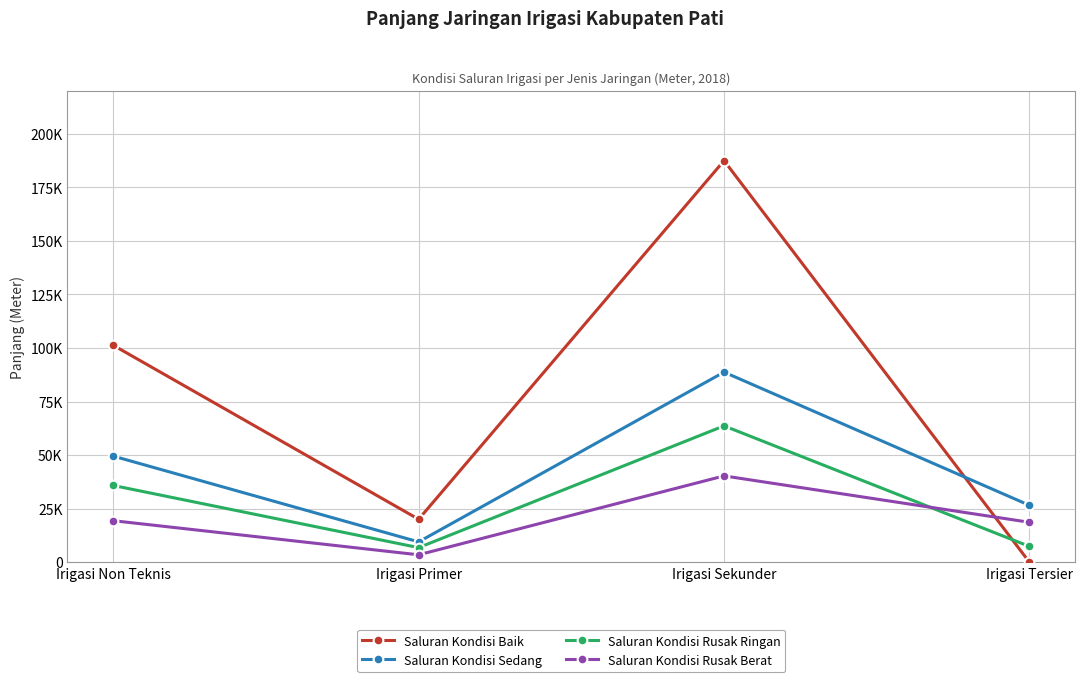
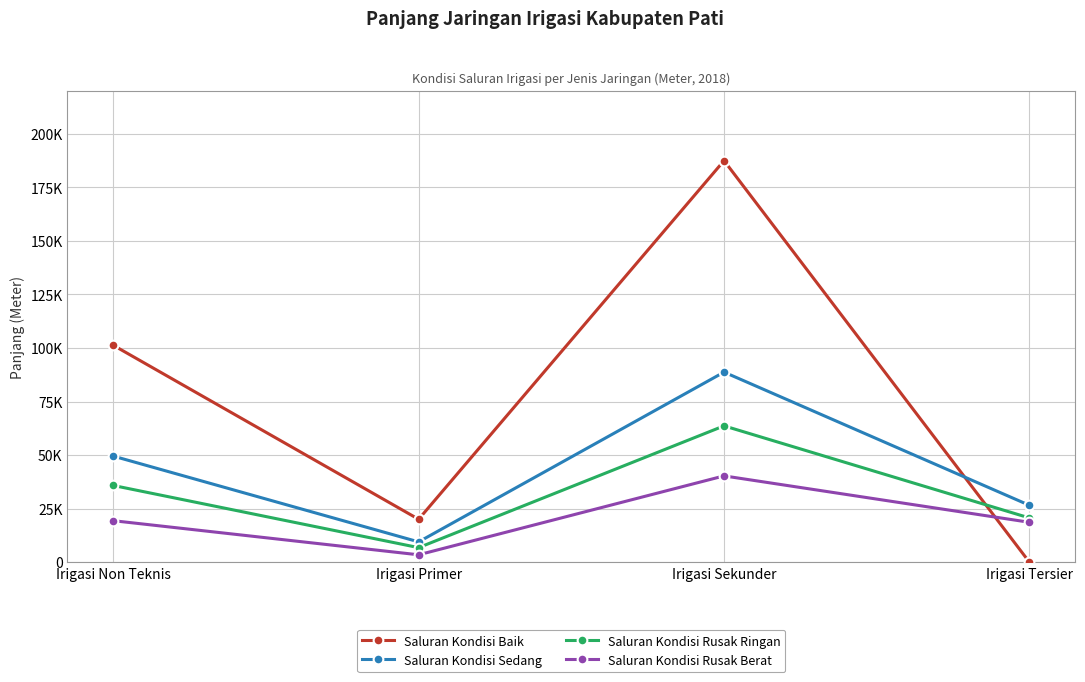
  {
    "Saluran Kondisi Baik": {
      "Irigasi Non Teknis": 101000,
      "Irigasi Primer": 20000,
      "Irigasi Sekunder": 187000,
      "Irigasi Tersier": 0
    },
    "Saluran Kondisi Sedang": {
      "Irigasi Non Teknis": 50000,
      "Irigasi Primer": 9000,
      "Irigasi Sekunder": 89000,
      "Irigasi Tersier": 27000
    },
    "Saluran Kondisi Rusak Ringan": {
      "Irigasi Non Teknis": 36000,
      "Irigasi Primer": 7000,
      "Irigasi Sekunder": 64000,
-     "Irigasi Tersier": 7000
+     "Irigasi Tersier": 21000
    },
    "Saluran Kondisi Rusak Berat": {
      "Irigasi Non Teknis": 19000,
      "Irigasi Primer": 3000,
      "Irigasi Sekunder": 40000,
      "Irigasi Tersier": 19000
    }
  }
